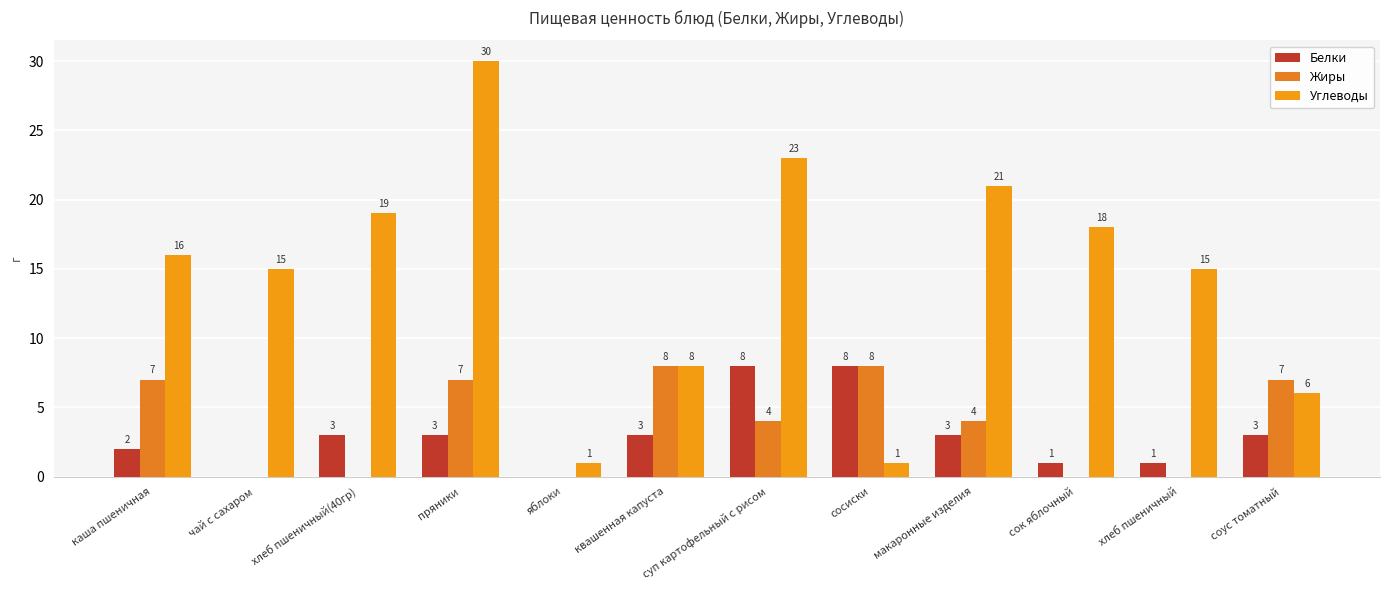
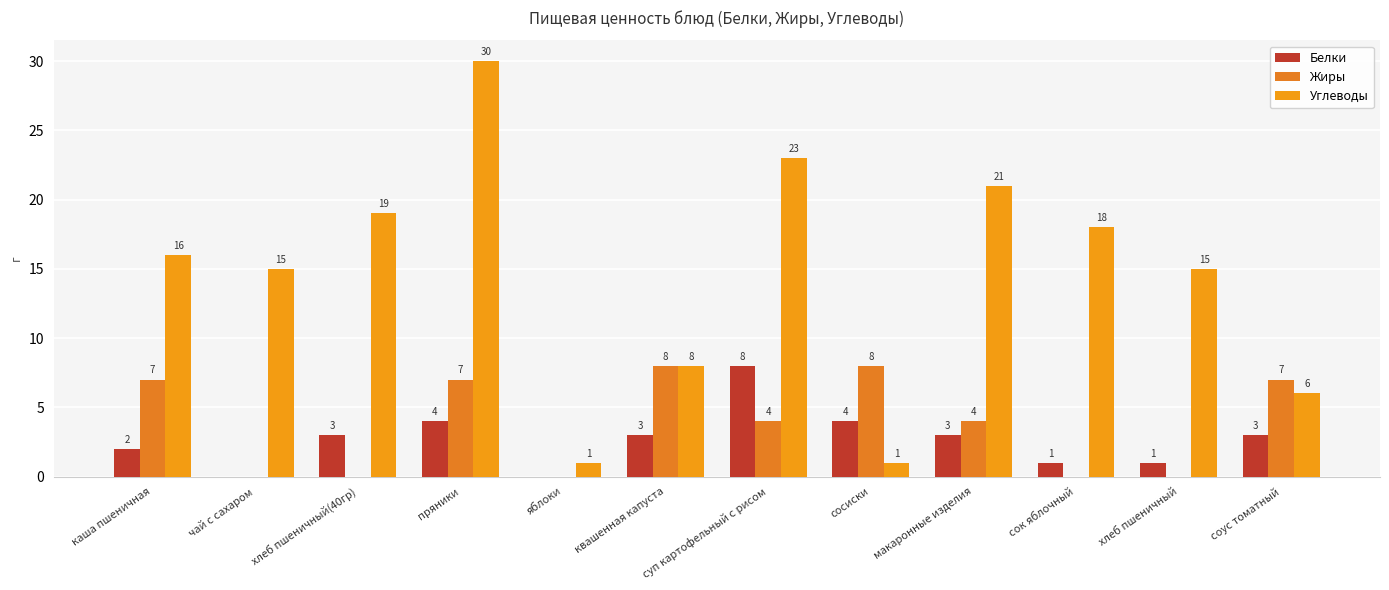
  {
    "Белки": {
      "каша пшеничная": 2,
      "хлеб пшеничный(40гр)": 3,
-     "пряники": 3,
+     "пряники": 4,
      "квашенная капуста": 3,
      "суп картофельный с рисом": 8,
-     "сосиски": 8,
+     "сосиски": 4,
      "макаронные изделия": 3,
      "сок яблочный": 1,
      "хлеб пшеничный": 1,
      "соус томатный": 3
    }
  }
